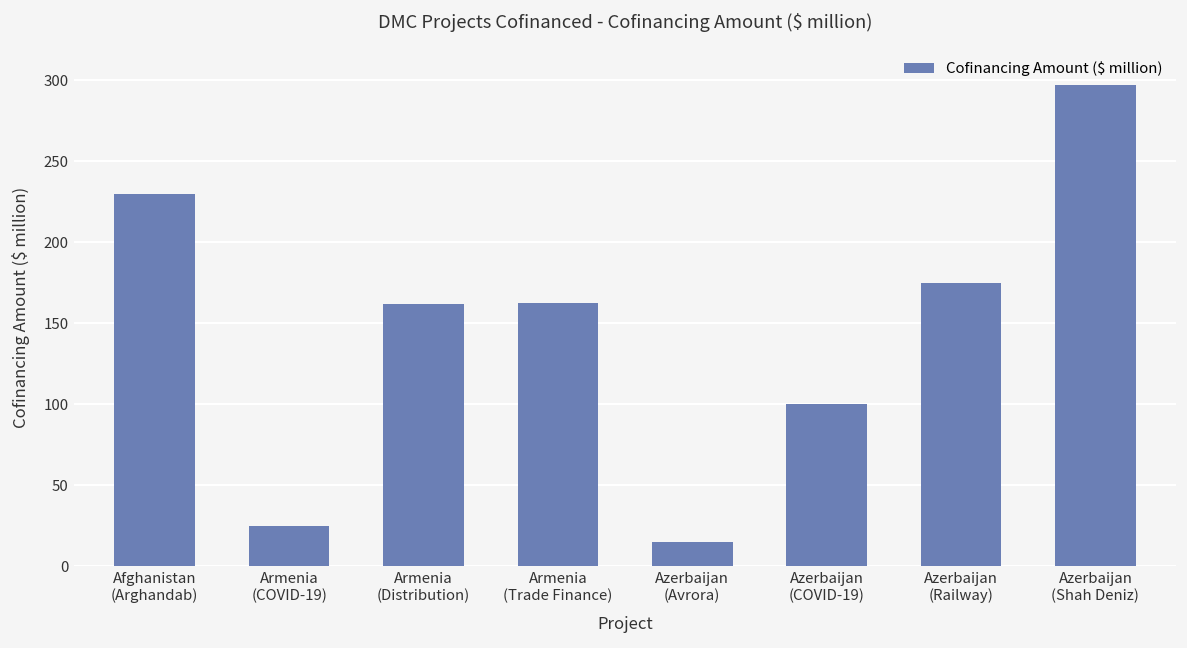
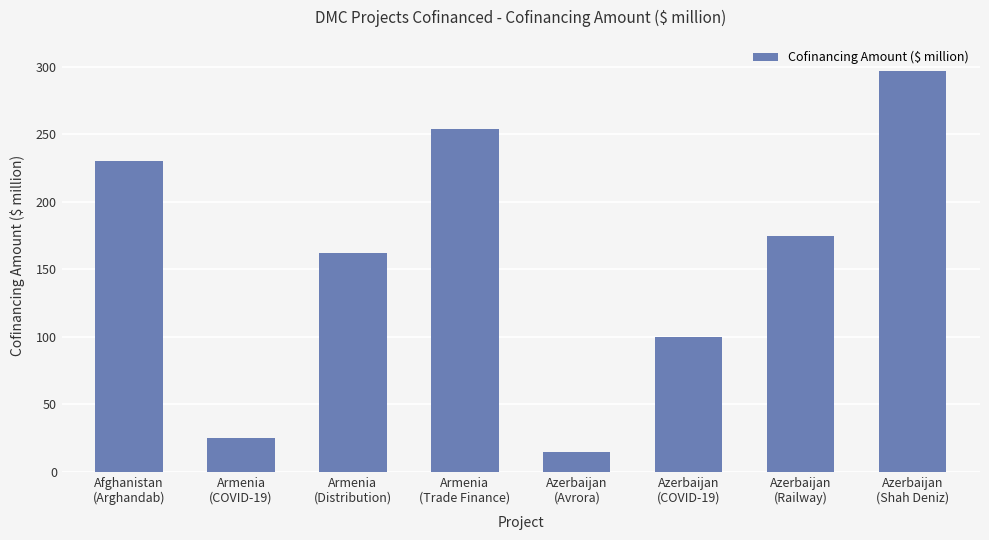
  {
    "Afghanistan (Arghandab)": 230,
    "Armenia (COVID-19)": 25,
    "Armenia (Distribution)": 162,
-   "Armenia (Trade Finance)": 162,
+   "Armenia (Trade Finance)": 254,
    "Azerbaijan (Avrora)": 15,
    "Azerbaijan (COVID-19)": 100,
    "Azerbaijan (Railway)": 175,
    "Azerbaijan (Shah Deniz)": 297
  }
